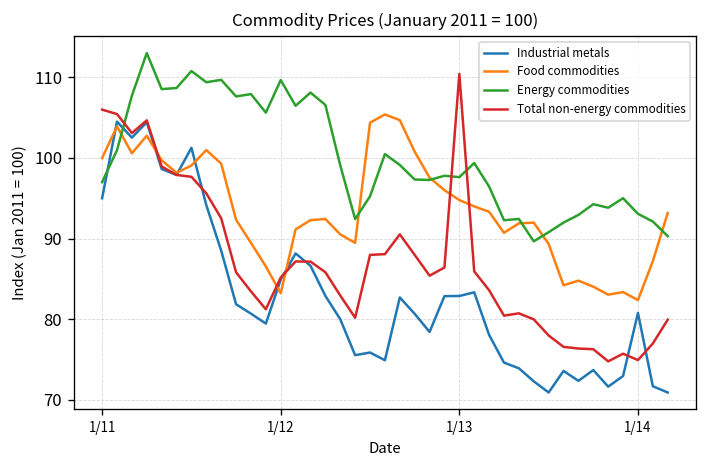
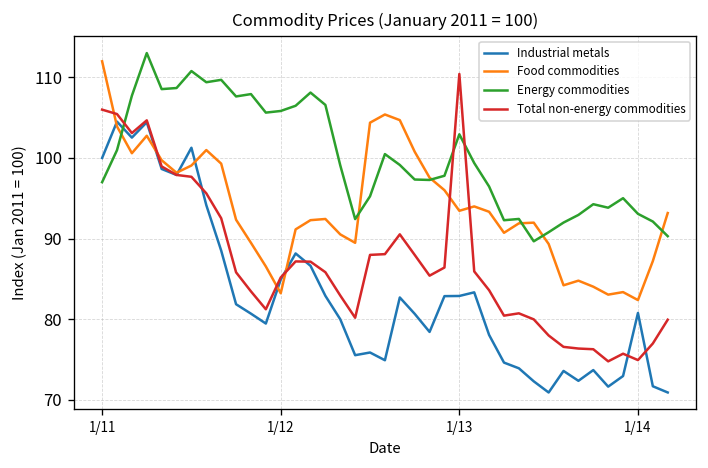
  {
    "Industrial metals": {
-     "1/11": 95,
+     "1/11": 100,
      "1/13": 83,
      "1/14": 81
    },
    "Food commodities": {
-     "1/11": 100,
+     "1/11": 112,
      "1/12": 83,
-     "1/13": 95,
+     "1/13": 93,
      "1/14": 82
    },
    "Energy commodities": {
      "1/11": 97,
-     "1/12": 110,
-     "1/13": 98,
+     "1/12": 106,
+     "1/13": 103,
      "1/14": 93
    },
    "Total non-energy commodities": {
      "1/11": 106,
      "1/13": 110,
      "1/14": 75
    }
  }
